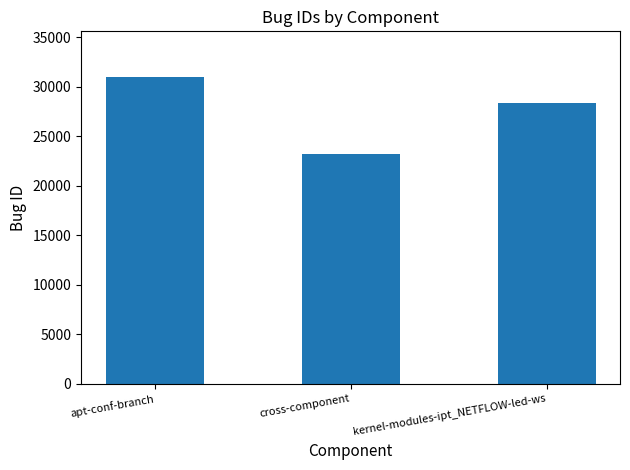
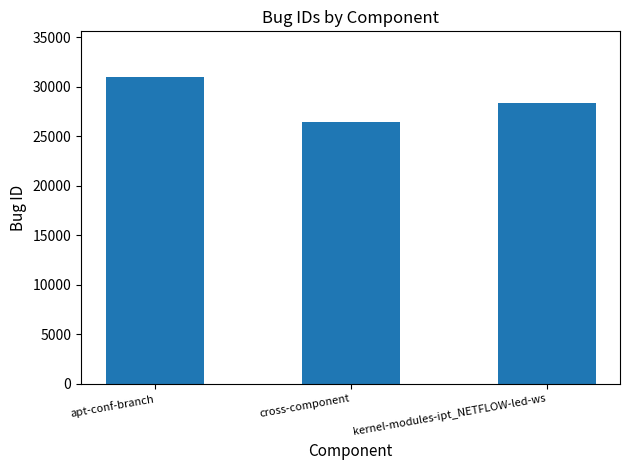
  {
    "apt-conf-branch": 31000,
-   "cross-component": 23000,
+   "cross-component": 26000,
    "kernel-modules-ipt_NETFLOW-led-ws": 28000
  }
